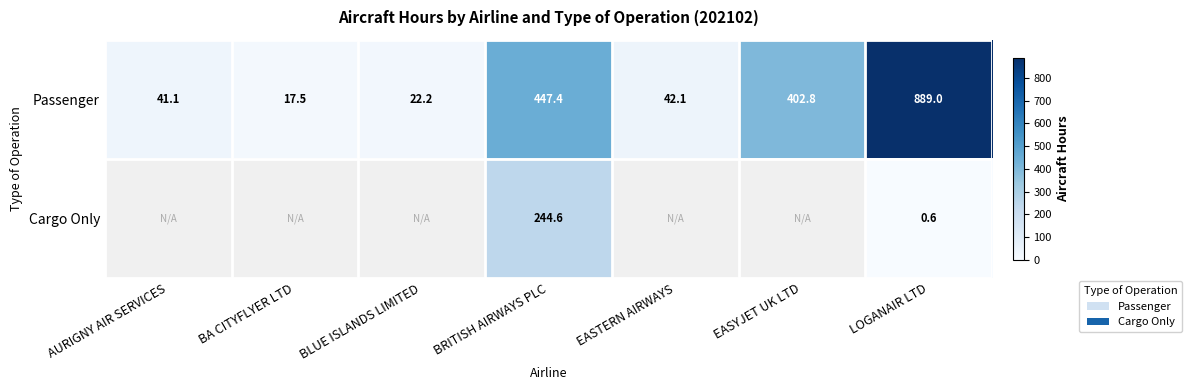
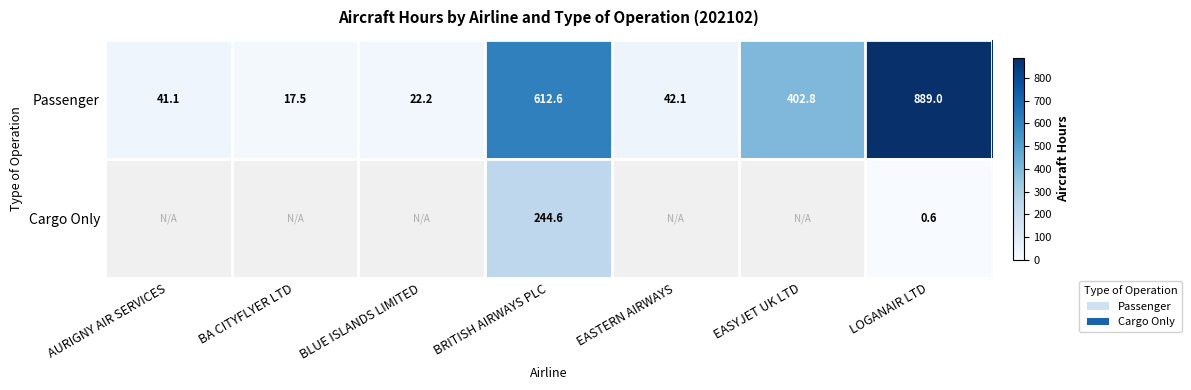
  {
    "Passenger": {
      "AURIGNY AIR SERVICES": 41.1,
      "BA CITYFLYER LTD": 17.5,
      "BLUE ISLANDS LIMITED": 22.2,
-     "BRITISH AIRWAYS PLC": 447.4,
+     "BRITISH AIRWAYS PLC": 612.6,
      "EASTERN AIRWAYS": 42.1,
      "EASYJET UK LTD": 402.8,
      "LOGANAIR LTD": 889.0
    },
    "Cargo Only": {
      "BRITISH AIRWAYS PLC": 244.6,
      "LOGANAIR LTD": 0.6
    }
  }
